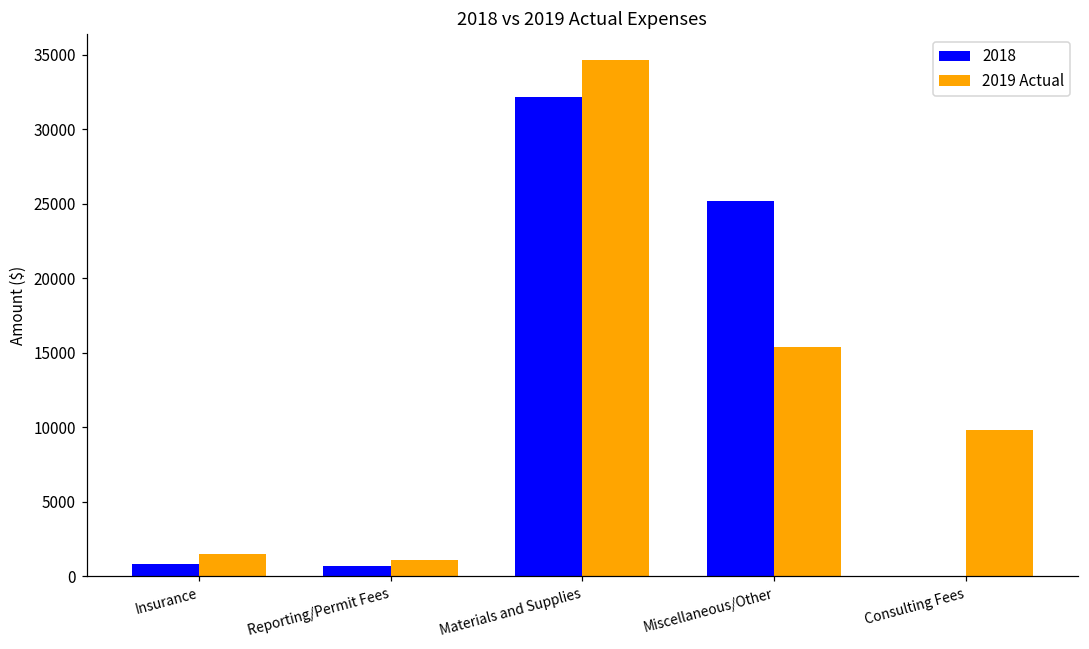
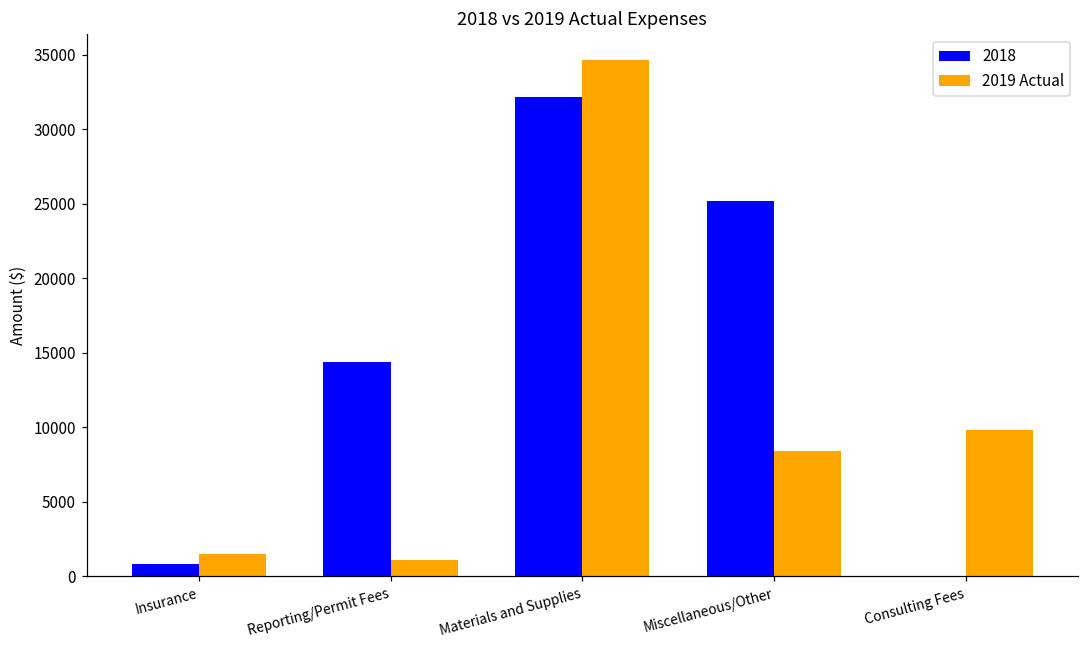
  {
    "2018": {
      "Insurance": 800,
-     "Reporting/Permit Fees": 700,
+     "Reporting/Permit Fees": 14300,
      "Materials and Supplies": 32100,
      "Miscellaneous/Other": 25200,
      "Consulting Fees": 0
    },
    "2019 Actual": {
      "Insurance": 1500,
      "Reporting/Permit Fees": 1100,
      "Materials and Supplies": 34600,
-     "Miscellaneous/Other": 15300,
+     "Miscellaneous/Other": 8400,
      "Consulting Fees": 9800
    }
  }
